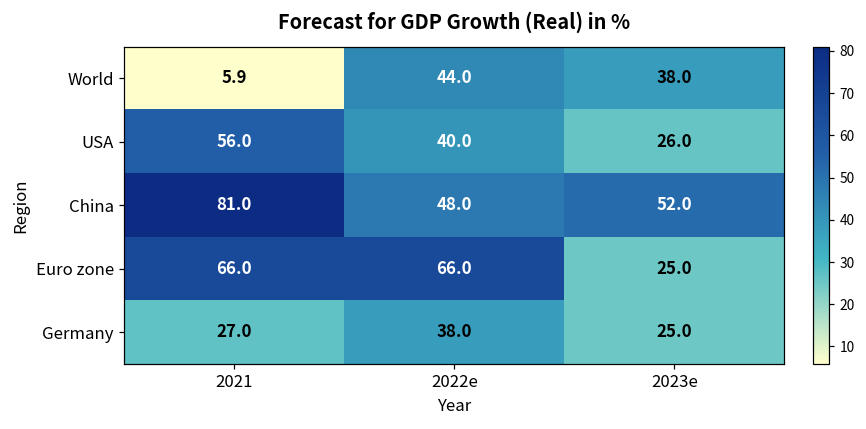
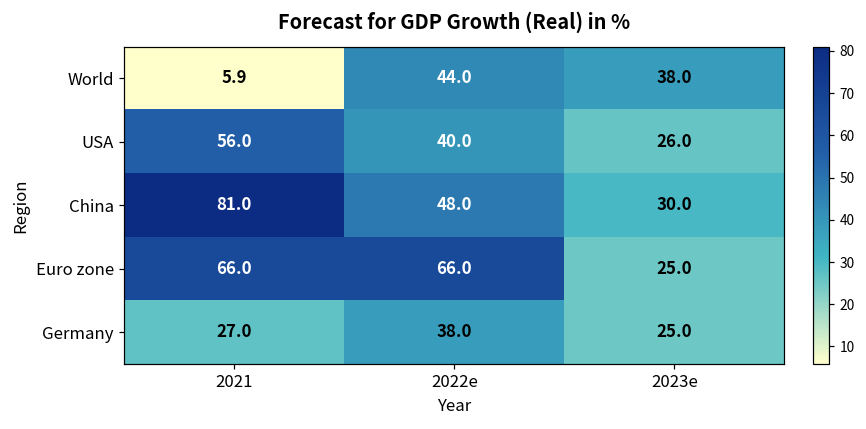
  {
    "World": {
      "2021": 5.9,
      "2022e": 44.0,
      "2023e": 38.0
    },
    "USA": {
      "2021": 56.0,
      "2022e": 40.0,
      "2023e": 26.0
    },
    "China": {
      "2021": 81.0,
      "2022e": 48.0,
-     "2023e": 52.0
+     "2023e": 30.0
    },
    "Euro zone": {
      "2021": 66.0,
      "2022e": 66.0,
      "2023e": 25.0
    },
    "Germany": {
      "2021": 27.0,
      "2022e": 38.0,
      "2023e": 25.0
    }
  }
